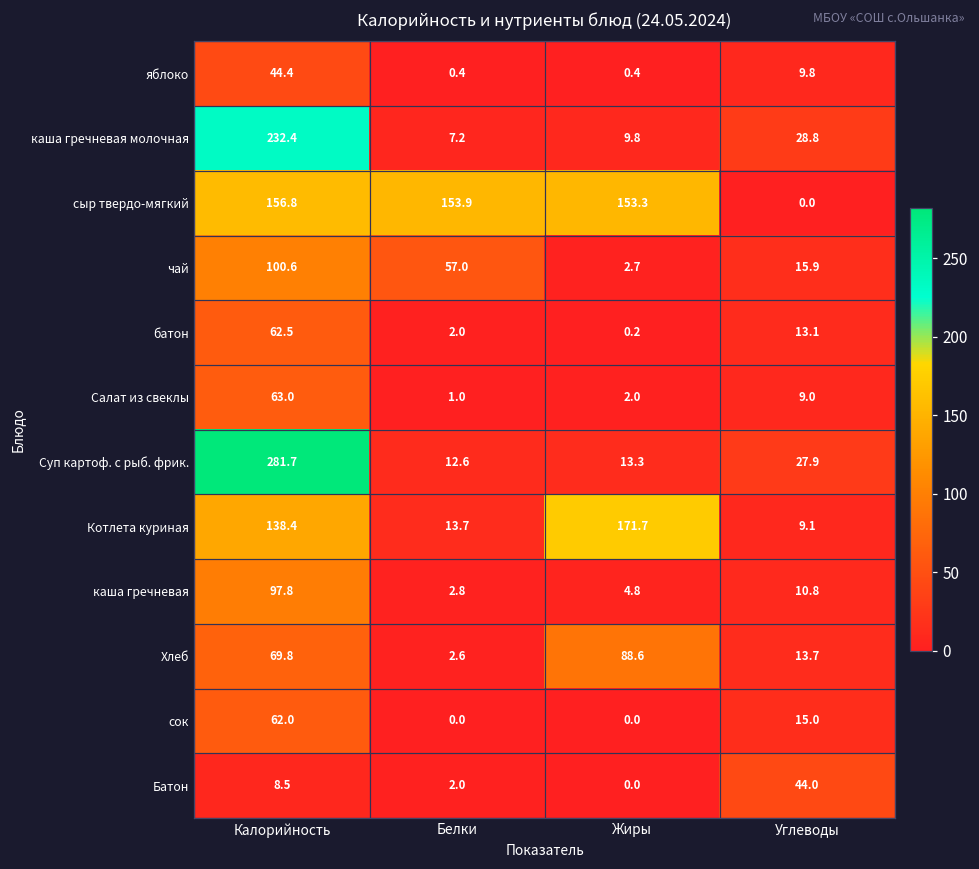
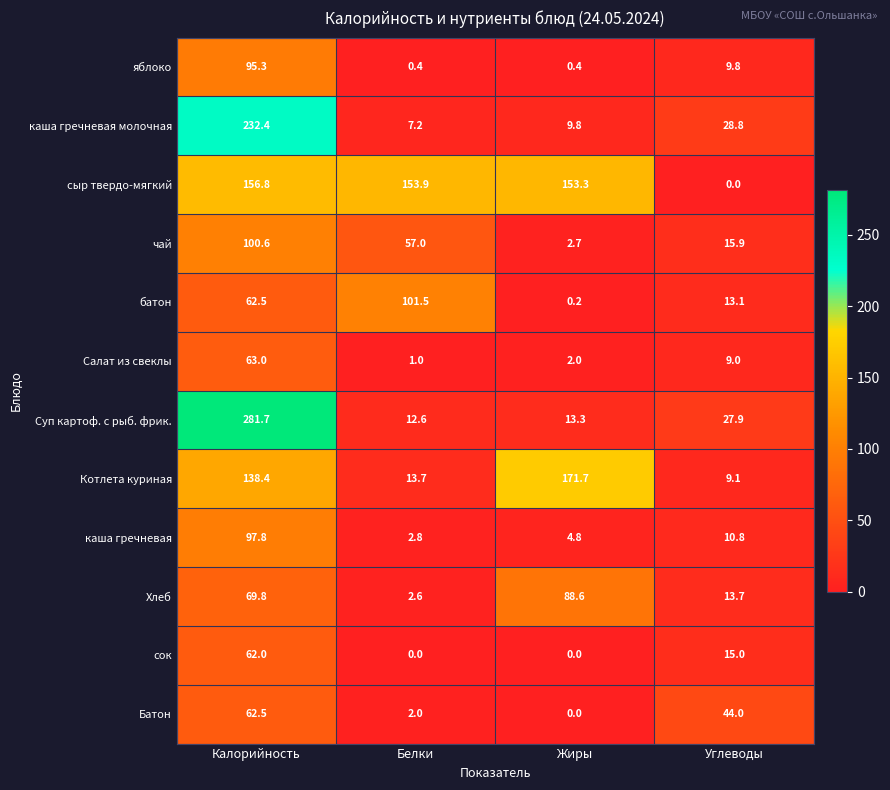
  {
    "яблоко": {
-     "Калорийность": 44.4,
+     "Калорийность": 95.3,
      "Белки": 0.4,
      "Жиры": 0.4,
      "Углеводы": 9.8
    },
    "каша гречневая молочная": {
      "Калорийность": 232.4,
      "Белки": 7.2,
      "Жиры": 9.8,
      "Углеводы": 28.8
    },
    "сыр твердо-мягкий": {
      "Калорийность": 156.8,
      "Белки": 153.9,
      "Жиры": 153.3,
      "Углеводы": 0.0
    },
    "чай": {
      "Калорийность": 100.6,
      "Белки": 57.0,
      "Жиры": 2.7,
      "Углеводы": 15.9
    },
    "батон": {
      "Калорийность": 62.5,
-     "Белки": 2.0,
+     "Белки": 101.5,
      "Жиры": 0.2,
      "Углеводы": 13.1
    },
    "Салат из свеклы": {
      "Калорийность": 63.0,
      "Белки": 1.0,
      "Жиры": 2.0,
      "Углеводы": 9.0
    },
    "Суп картоф. с рыб. фрик.": {
      "Калорийность": 281.7,
      "Белки": 12.6,
      "Жиры": 13.3,
      "Углеводы": 27.9
    },
    "Котлета куриная": {
      "Калорийность": 138.4,
      "Белки": 13.7,
      "Жиры": 171.7,
      "Углеводы": 9.1
    },
    "каша гречневая": {
      "Калорийность": 97.8,
      "Белки": 2.8,
      "Жиры": 4.8,
      "Углеводы": 10.8
    },
    "Хлеб": {
      "Калорийность": 69.8,
      "Белки": 2.6,
      "Жиры": 88.6,
      "Углеводы": 13.7
    },
    "сок": {
      "Калорийность": 62.0,
      "Белки": 0.0,
      "Жиры": 0.0,
      "Углеводы": 15.0
    },
    "Батон": {
-     "Калорийность": 8.5,
+     "Калорийность": 62.5,
      "Белки": 2.0,
      "Жиры": 0.0,
      "Углеводы": 44.0
    }
  }
